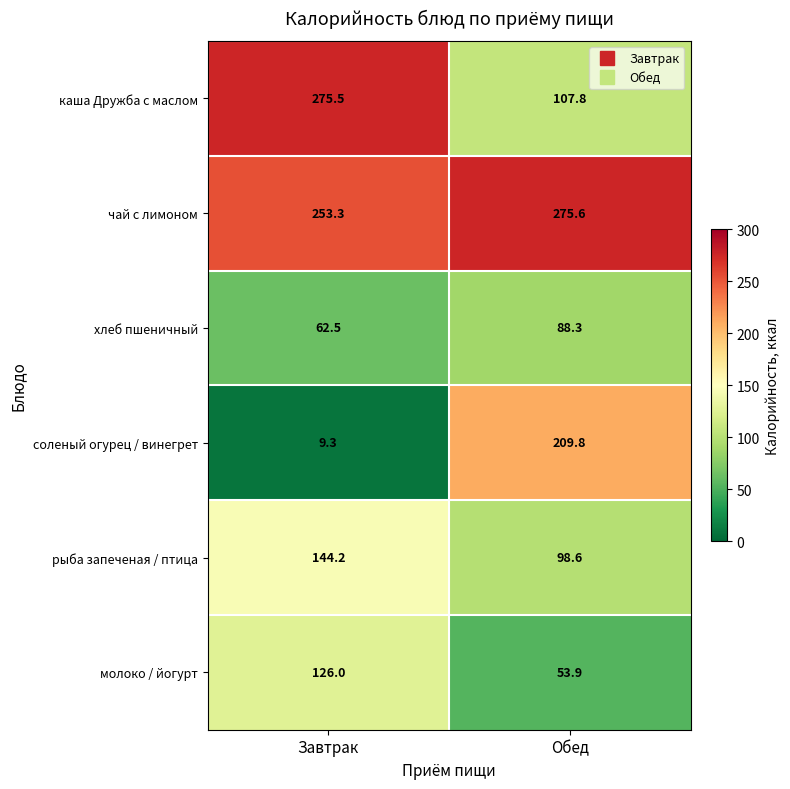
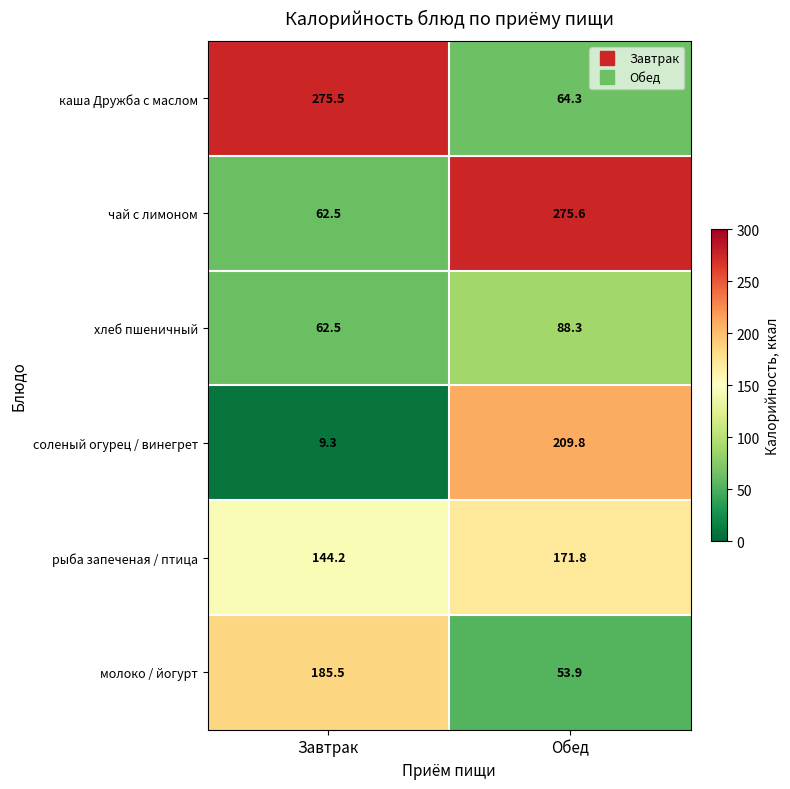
  {
    "каша Дружба с маслом": {
      "Завтрак": 275.5,
-     "Обед": 107.8
+     "Обед": 64.3
    },
    "чай с лимоном": {
-     "Завтрак": 253.3,
+     "Завтрак": 62.5,
      "Обед": 275.6
    },
    "хлеб пшеничный": {
      "Завтрак": 62.5,
      "Обед": 88.3
    },
    "соленый огурец / винегрет": {
      "Завтрак": 9.3,
      "Обед": 209.8
    },
    "рыба запеченая / птица": {
      "Завтрак": 144.2,
-     "Обед": 98.6
+     "Обед": 171.8
    },
    "молоко / йогурт": {
-     "Завтрак": 126.0,
+     "Завтрак": 185.5,
      "Обед": 53.9
    }
  }
